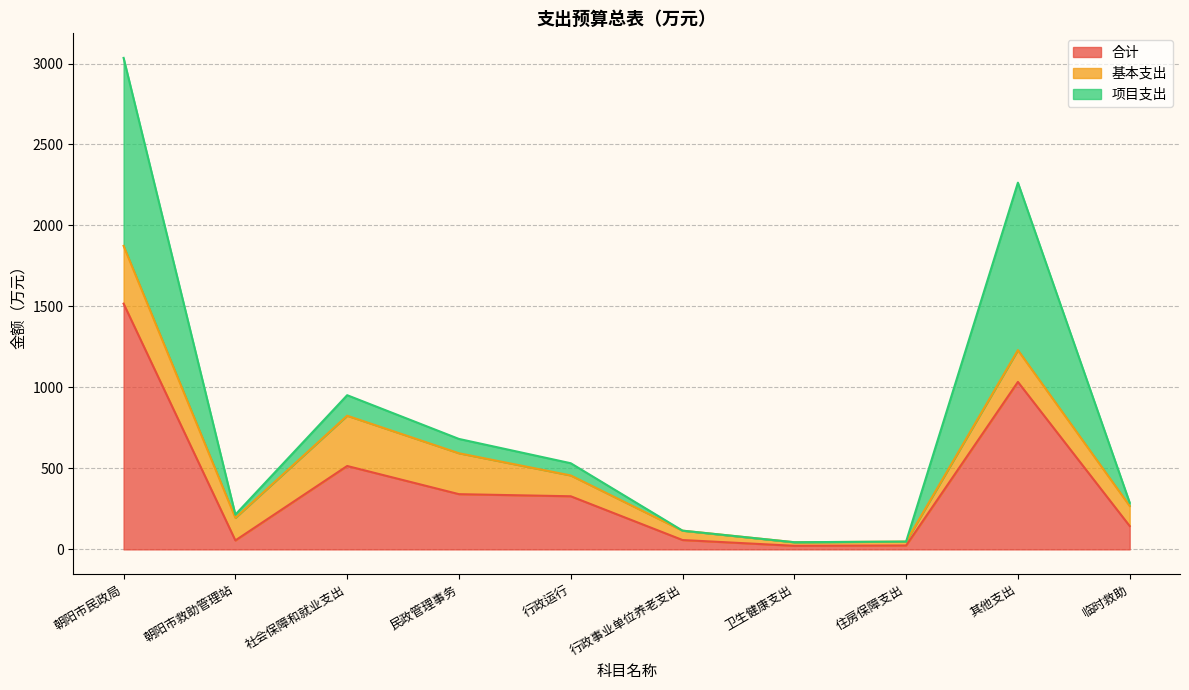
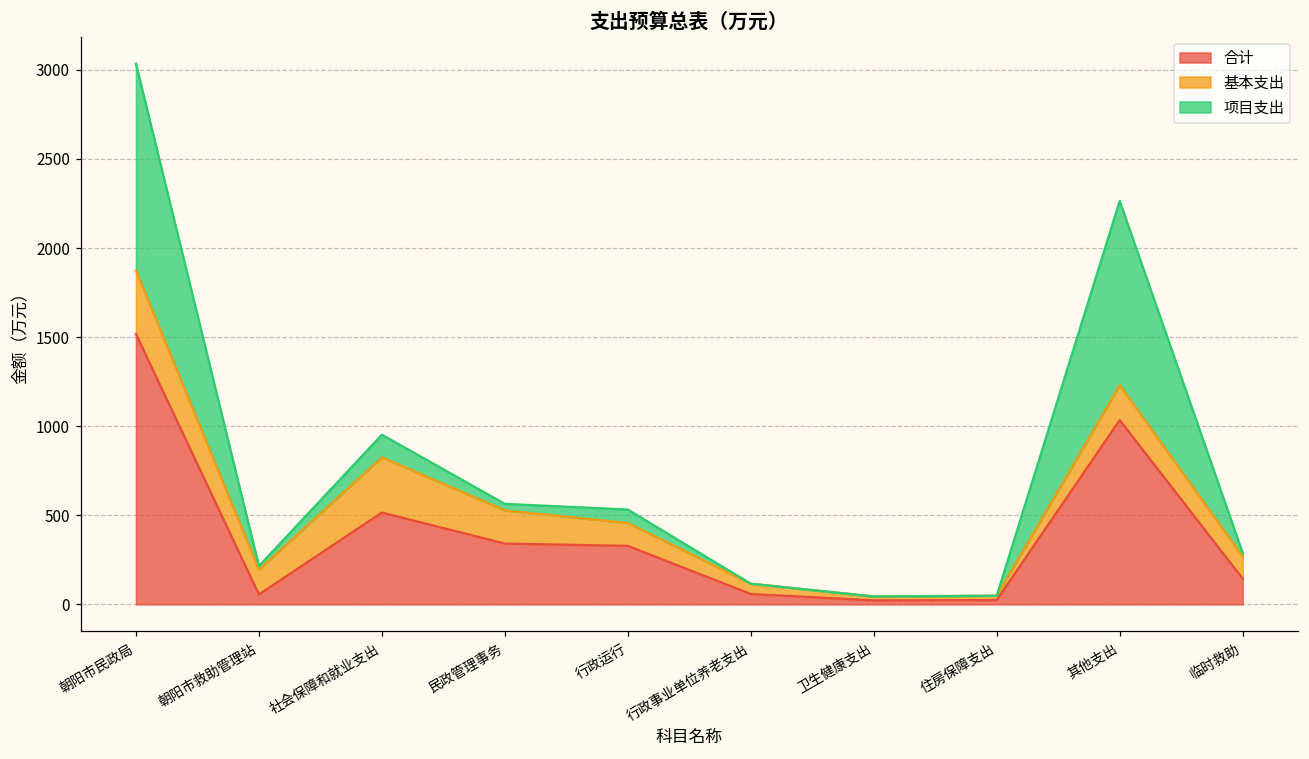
  {
    "合计": {
      "朝阳市民政局": 1520,
      "朝阳市救助管理站": 60,
      "社会保障和就业支出": 510,
      "民政管理事务": 340,
      "行政运行": 330,
      "行政事业单位养老支出": 60,
      "卫生健康支出": 20,
      "住房保障支出": 20,
      "其他支出": 1030,
      "临时救助": 140
    },
    "基本支出": {
      "朝阳市民政局": 360,
      "朝阳市救助管理站": 140,
      "社会保障和就业支出": 310,
-     "民政管理事务": 250,
+     "民政管理事务": 190,
      "行政运行": 130,
      "其他支出": 200,
      "临时救助": 120
    },
    "项目支出": {
      "朝阳市民政局": 1160,
      "朝阳市救助管理站": 20,
      "社会保障和就业支出": 130,
-     "民政管理事务": 90,
+     "民政管理事务": 40,
      "行政运行": 80,
      "其他支出": 1030,
      "临时救助": 20
    }
  }
